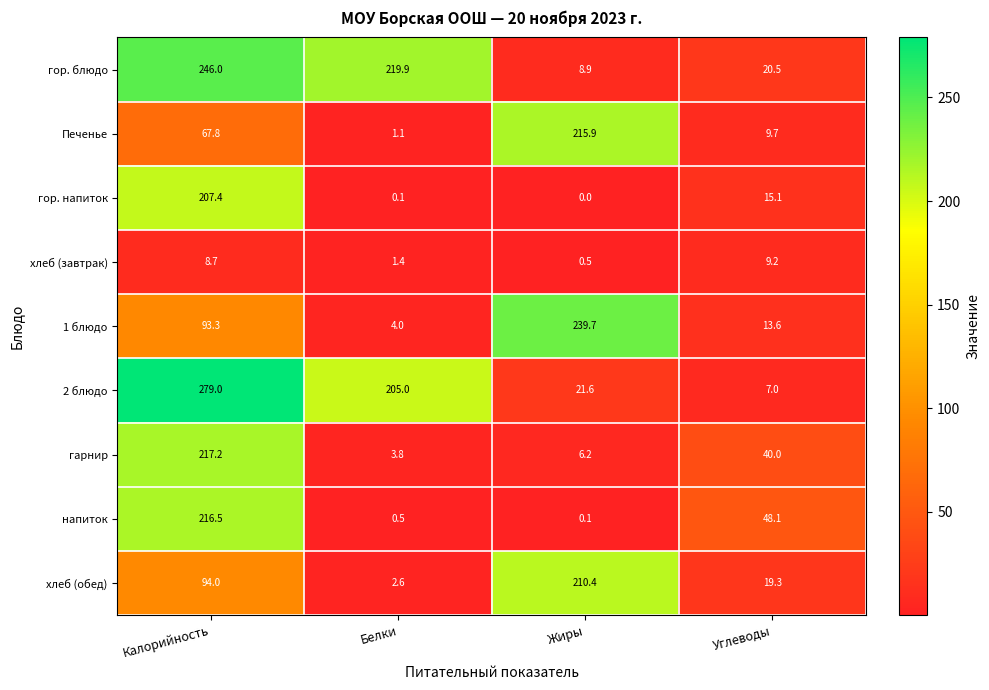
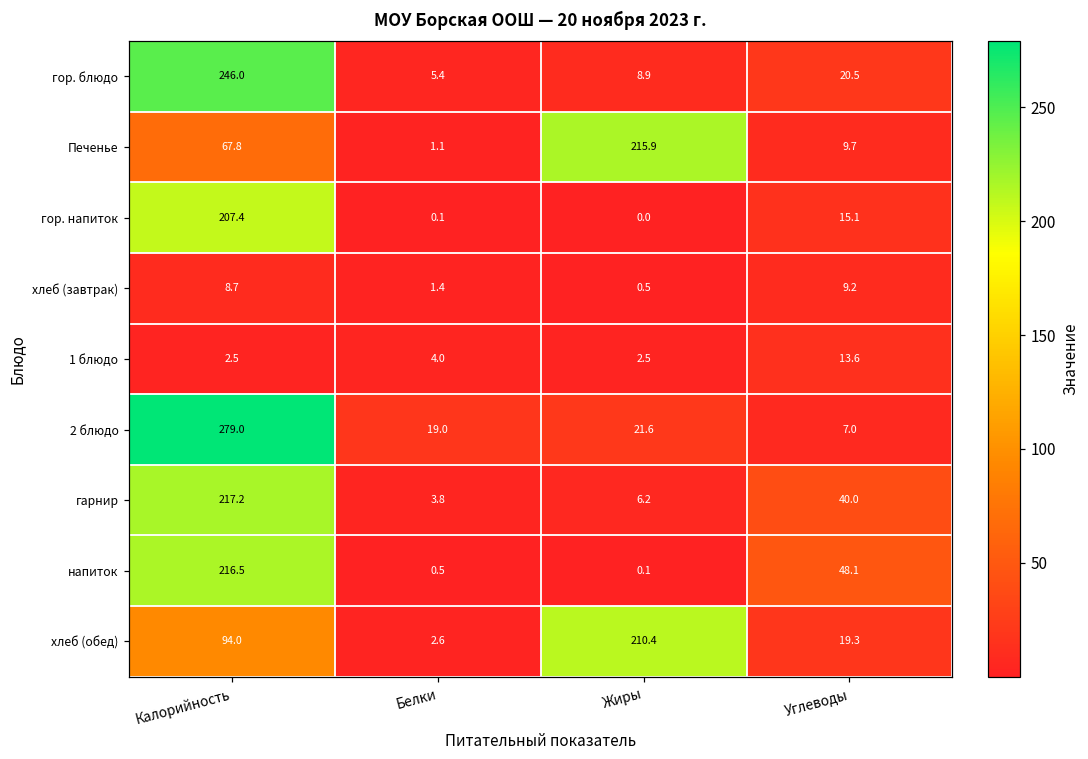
  {
    "гор. блюдо": {
      "Калорийность": 246.0,
-     "Белки": 219.9,
+     "Белки": 5.4,
      "Жиры": 8.9,
      "Углеводы": 20.5
    },
    "Печенье": {
      "Калорийность": 67.8,
      "Белки": 1.1,
      "Жиры": 215.9,
      "Углеводы": 9.7
    },
    "гор. напиток": {
      "Калорийность": 207.4,
      "Белки": 0.1,
      "Жиры": 0.0,
      "Углеводы": 15.1
    },
    "хлеб (завтрак)": {
      "Калорийность": 8.7,
      "Белки": 1.4,
      "Жиры": 0.5,
      "Углеводы": 9.2
    },
    "1 блюдо": {
-     "Калорийность": 93.3,
+     "Калорийность": 2.5,
      "Белки": 4.0,
-     "Жиры": 239.7,
+     "Жиры": 2.5,
      "Углеводы": 13.6
    },
    "2 блюдо": {
      "Калорийность": 279.0,
-     "Белки": 205.0,
+     "Белки": 19.0,
      "Жиры": 21.6,
      "Углеводы": 7.0
    },
    "гарнир": {
      "Калорийность": 217.2,
      "Белки": 3.8,
      "Жиры": 6.2,
      "Углеводы": 40.0
    },
    "напиток": {
      "Калорийность": 216.5,
      "Белки": 0.5,
      "Жиры": 0.1,
      "Углеводы": 48.1
    },
    "хлеб (обед)": {
      "Калорийность": 94.0,
      "Белки": 2.6,
      "Жиры": 210.4,
      "Углеводы": 19.3
    }
  }
